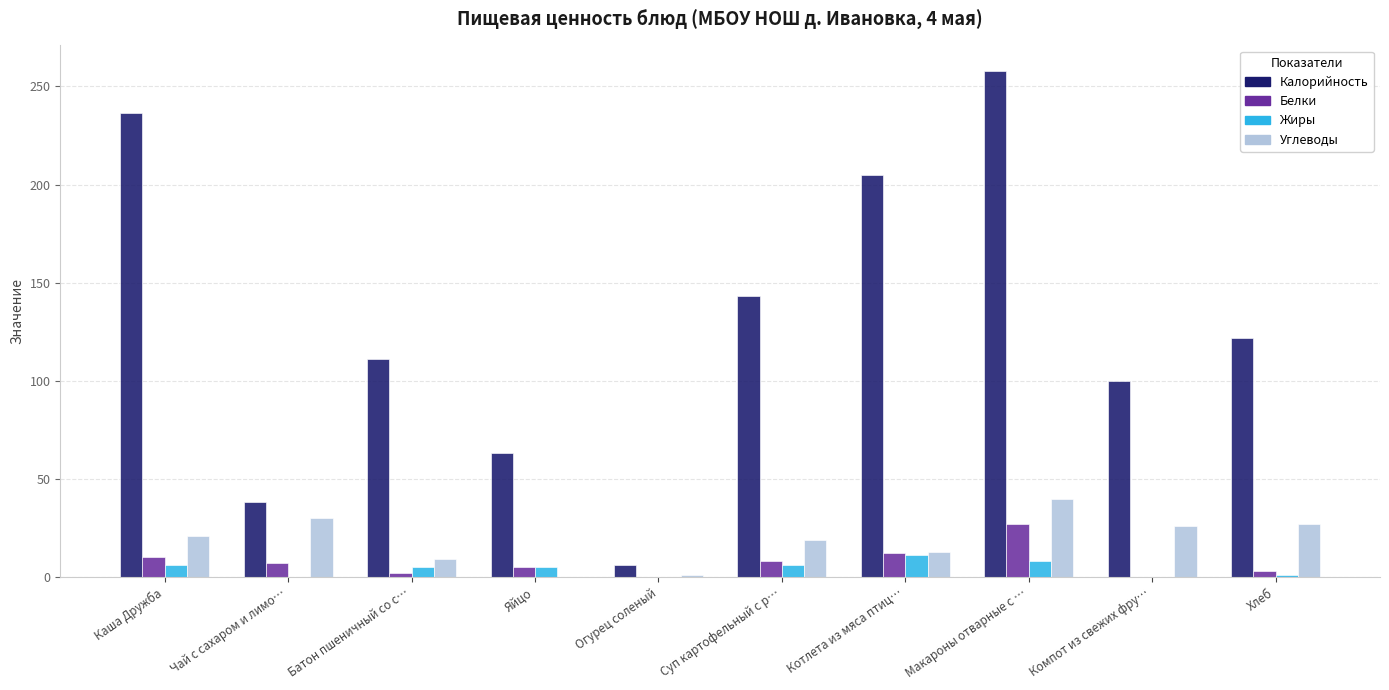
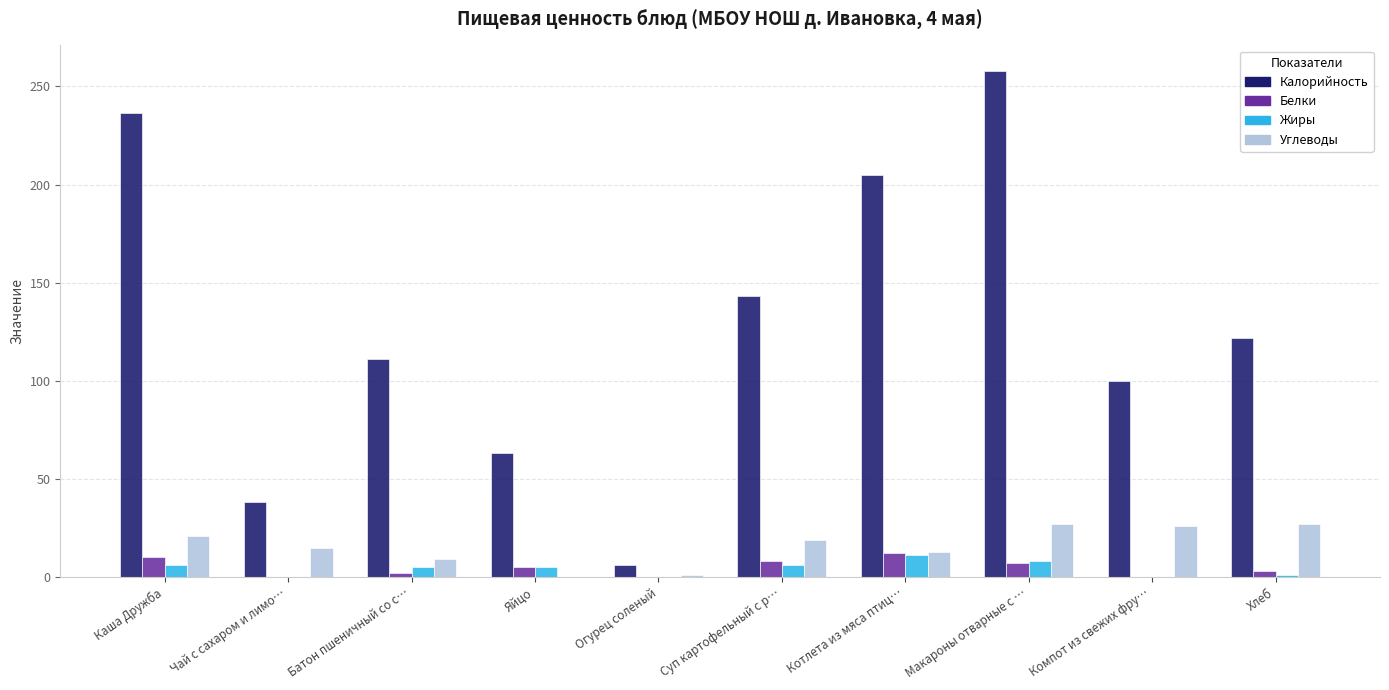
  {
    "Калорийность": {
      "Каша Дружба": 237,
      "Чай с сахаром и лимо…": 38,
      "Батон пшеничный со с…": 111,
      "Яйцо": 63,
      "Огурец соленый": 6,
      "Суп картофельный с р…": 143,
      "Котлета из мяса птиц…": 205,
      "Макароны отварные с …": 258,
      "Компот из свежих фру…": 100,
      "Хлеб": 122
    },
    "Белки": {
      "Каша Дружба": 10,
-     "Чай с сахаром и лимо…": 7,
+     "Чай с сахаром и лимо…": 0,
      "Батон пшеничный со с…": 2,
      "Яйцо": 5,
      "Огурец соленый": 0,
      "Суп картофельный с р…": 8,
      "Котлета из мяса птиц…": 12,
-     "Макароны отварные с …": 27,
+     "Макароны отварные с …": 7,
      "Компот из свежих фру…": 0,
      "Хлеб": 3
    },
    "Жиры": {
      "Каша Дружба": 6,
      "Чай с сахаром и лимо…": 0,
      "Батон пшеничный со с…": 5,
      "Яйцо": 5,
      "Огурец соленый": 0,
      "Суп картофельный с р…": 6,
      "Котлета из мяса птиц…": 11,
      "Макароны отварные с …": 8,
      "Компот из свежих фру…": 0
    },
    "Углеводы": {
      "Каша Дружба": 21,
-     "Чай с сахаром и лимо…": 30,
+     "Чай с сахаром и лимо…": 15,
      "Батон пшеничный со с…": 9,
      "Яйцо": 0,
      "Суп картофельный с р…": 19,
      "Котлета из мяса птиц…": 13,
-     "Макароны отварные с …": 40,
+     "Макароны отварные с …": 27,
      "Компот из свежих фру…": 26,
      "Хлеб": 27
    }
  }
